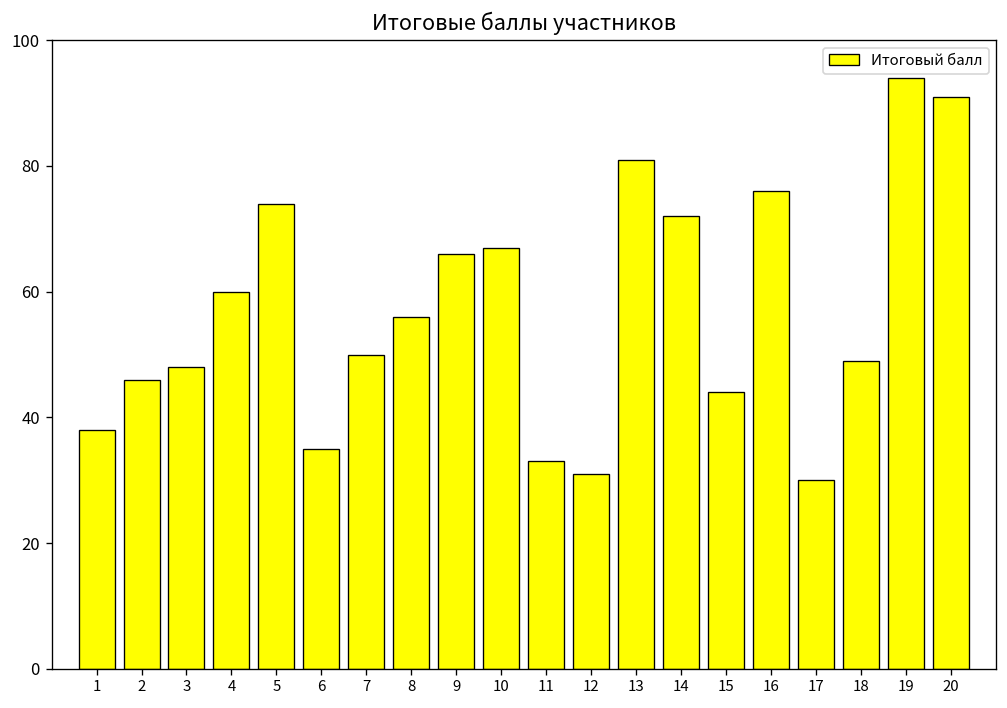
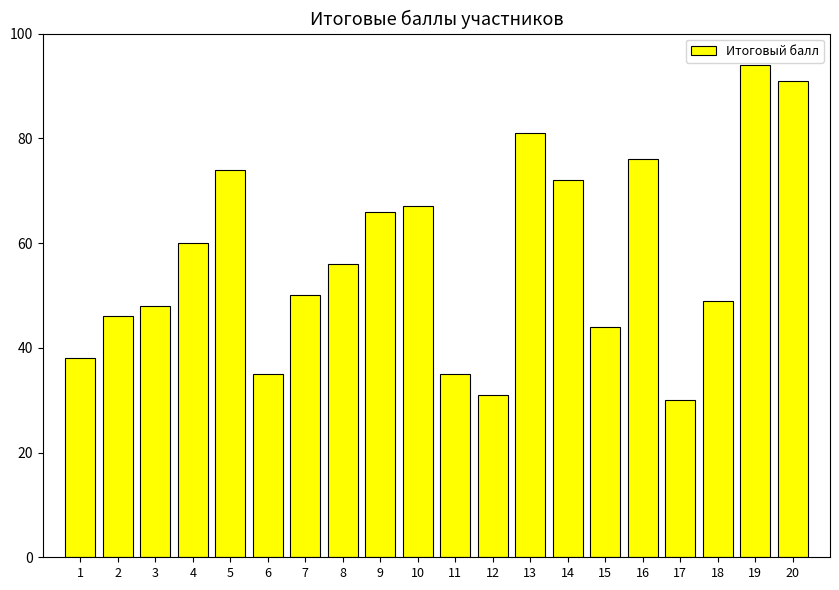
  {
    "1": 38,
    "2": 46,
    "3": 48,
    "4": 60,
    "5": 74,
    "6": 35,
    "7": 50,
    "8": 56,
    "9": 66,
    "10": 67,
-   "11": 33,
+   "11": 35,
    "12": 31,
    "13": 81,
    "14": 72,
    "15": 44,
    "16": 76,
    "17": 30,
    "18": 49,
    "19": 94,
    "20": 91
  }
